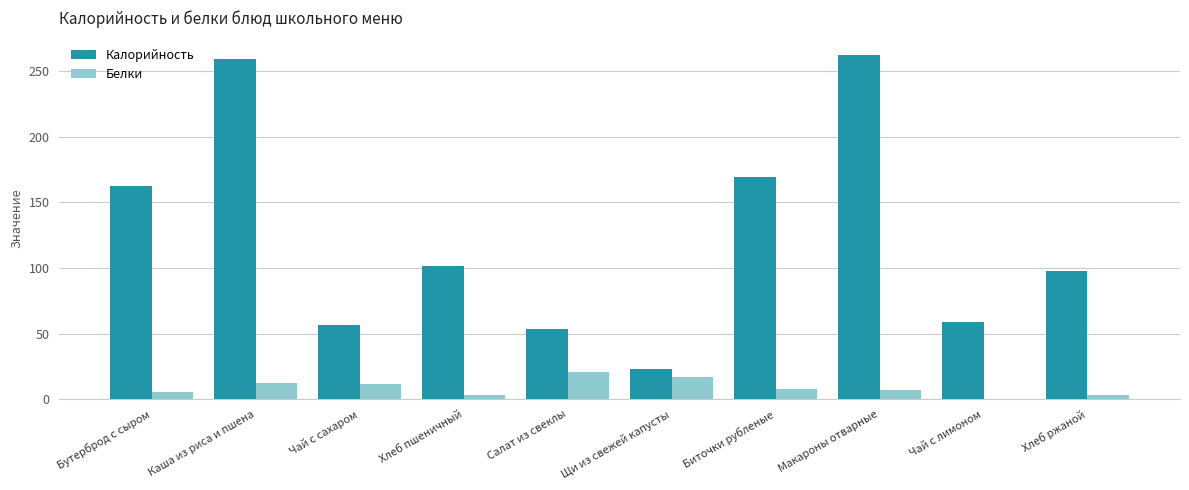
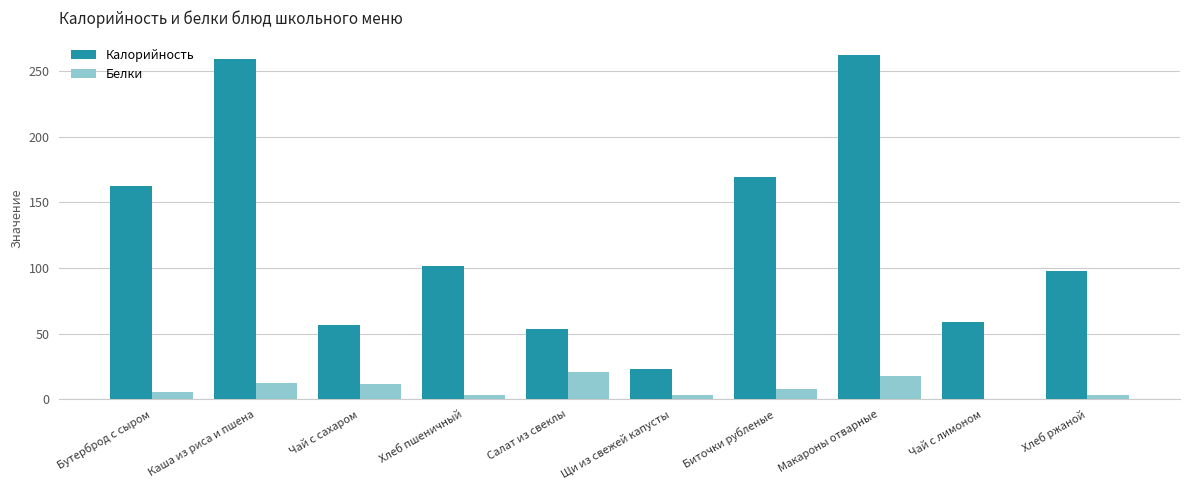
  {
    "Калорийность": {
      "Бутерброд с сыром": 163,
      "Каша из риса и пшена": 259,
      "Чай с сахаром": 57,
      "Хлеб пшеничный": 102,
      "Салат из свеклы": 54,
      "Щи из свежей капусты": 23,
      "Биточки рубленые": 170,
      "Макароны отварные": 262,
      "Чай с лимоном": 59,
      "Хлеб ржаной": 98
    },
    "Белки": {
      "Бутерброд с сыром": 6,
      "Каша из риса и пшена": 12,
      "Чай с сахаром": 12,
      "Хлеб пшеничный": 3,
      "Салат из свеклы": 21,
-     "Щи из свежей капусты": 17,
+     "Щи из свежей капусты": 3,
      "Биточки рубленые": 8,
-     "Макароны отварные": 7,
+     "Макароны отварные": 18,
      "Хлеб ржаной": 3
    }
  }
